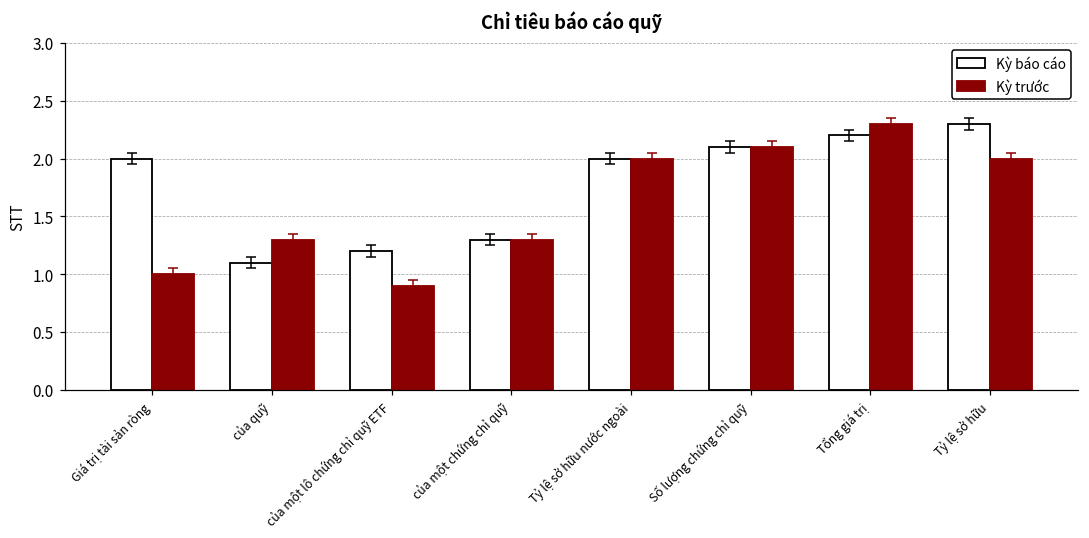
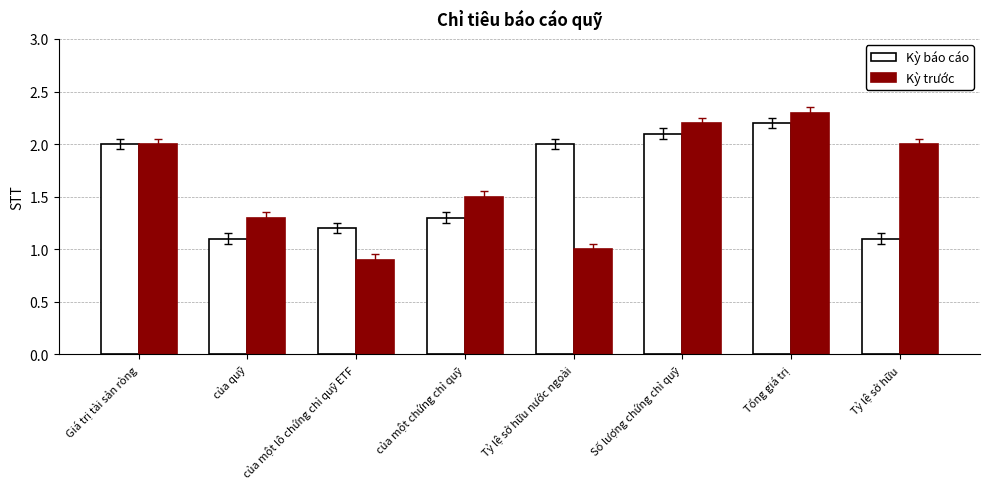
  {
    "Kỳ báo cáo": {
      "Giá trị tài sản ròng": 2.0,
      "của quỹ": 1.1,
      "của một lô chứng chỉ quỹ ETF": 1.2,
      "của một chứng chỉ quỹ": 1.3,
      "Tỷ lệ sở hữu nước ngoài": 2.0,
      "Số lượng chứng chỉ quỹ": 2.1,
      "Tổng giá trị": 2.2,
-     "Tỷ lệ sở hữu": 2.3
+     "Tỷ lệ sở hữu": 1.1
    },
    "Kỳ trước": {
-     "Giá trị tài sản ròng": 1,
+     "Giá trị tài sản ròng": 2,
      "của quỹ": 1.3,
      "của một lô chứng chỉ quỹ ETF": 0.9,
-     "của một chứng chỉ quỹ": 1.3,
-     "Tỷ lệ sở hữu nước ngoài": 2,
-     "Số lượng chứng chỉ quỹ": 2.1,
+     "của một chứng chỉ quỹ": 1.5,
+     "Tỷ lệ sở hữu nước ngoài": 1,
+     "Số lượng chứng chỉ quỹ": 2.2,
      "Tổng giá trị": 2.3,
      "Tỷ lệ sở hữu": 2.0
    }
  }
